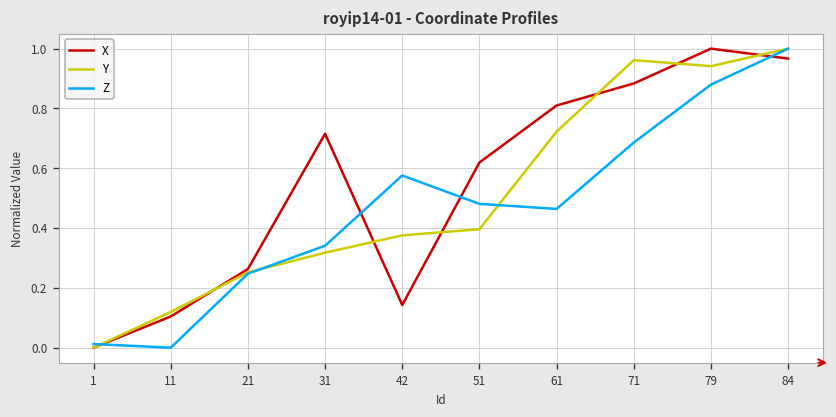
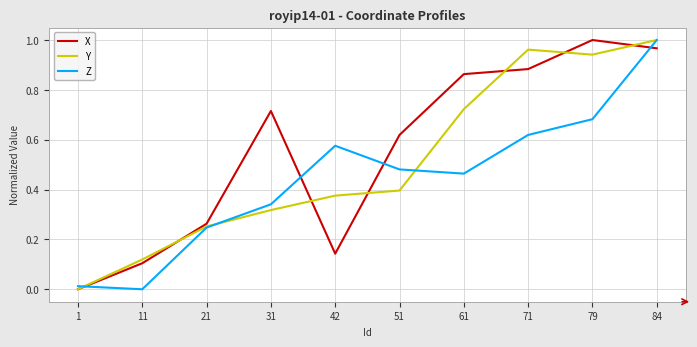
  {
    "X": {
      "11": 0.10,
      "21": 0.26,
      "31": 0.72,
      "42": 0.14,
      "51": 0.62,
-     "61": 0.81,
+     "61": 0.86,
      "71": 0.88,
      "79": 1.00,
      "84": 0.97
    },
    "Y": {
      "11": 0.12,
      "31": 0.32,
      "42": 0.38,
      "51": 0.40,
      "61": 0.72,
      "71": 0.96,
      "79": 0.94
    },
    "Z": {
      "1": 0.01,
      "11": 0.00,
      "31": 0.34,
      "42": 0.58,
      "51": 0.48,
      "61": 0.46,
-     "71": 0.69,
-     "79": 0.88
+     "71": 0.62,
+     "79": 0.68
    }
  }
